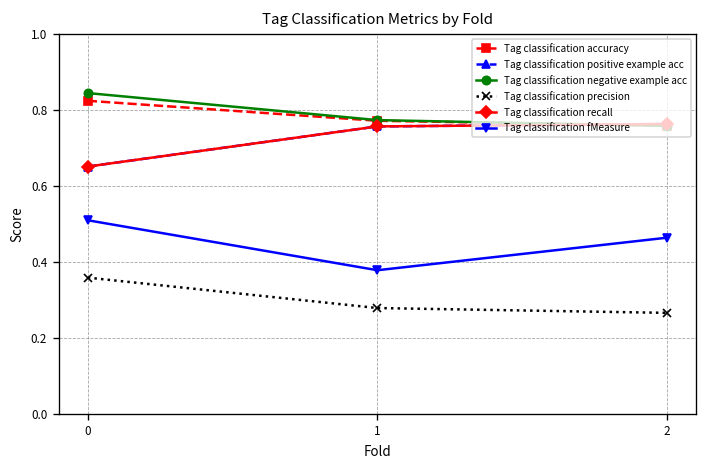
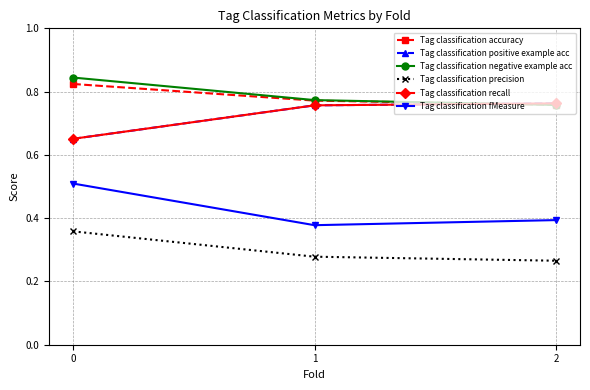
  {
    "Tag classification negative example acc": {
      "0": 0.84
    },
    "Tag classification precision": {
      "0": 0.36,
      "1": 0.28,
      "2": 0.27
    },
    "Tag classification fMeasure": {
      "0": 0.51,
      "1": 0.38,
-     "2": 0.46
+     "2": 0.39
    }
  }
